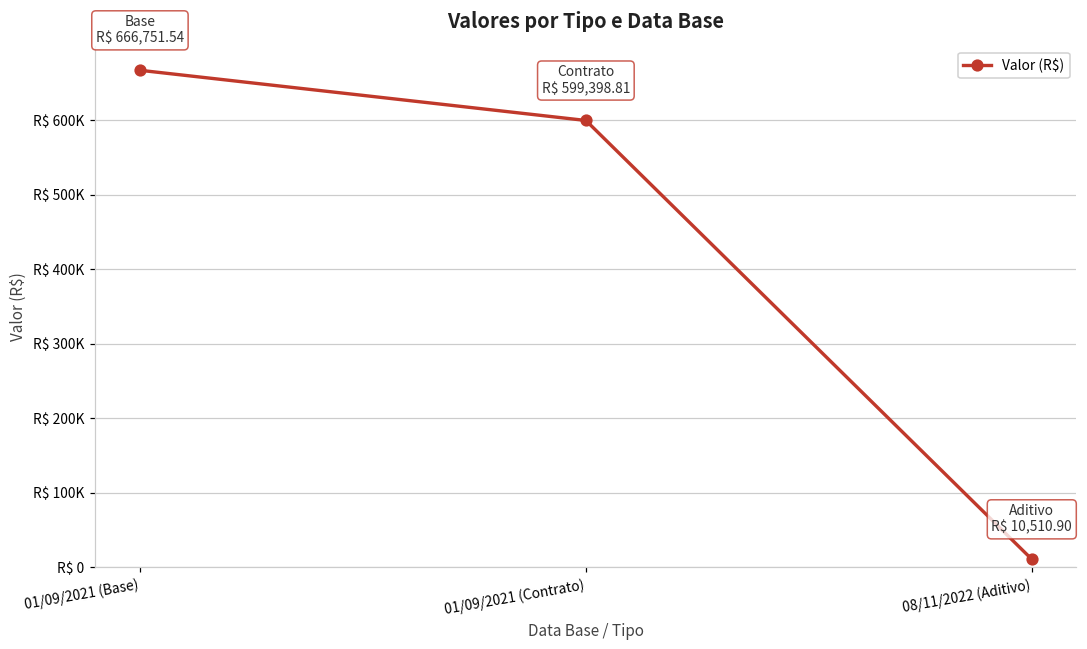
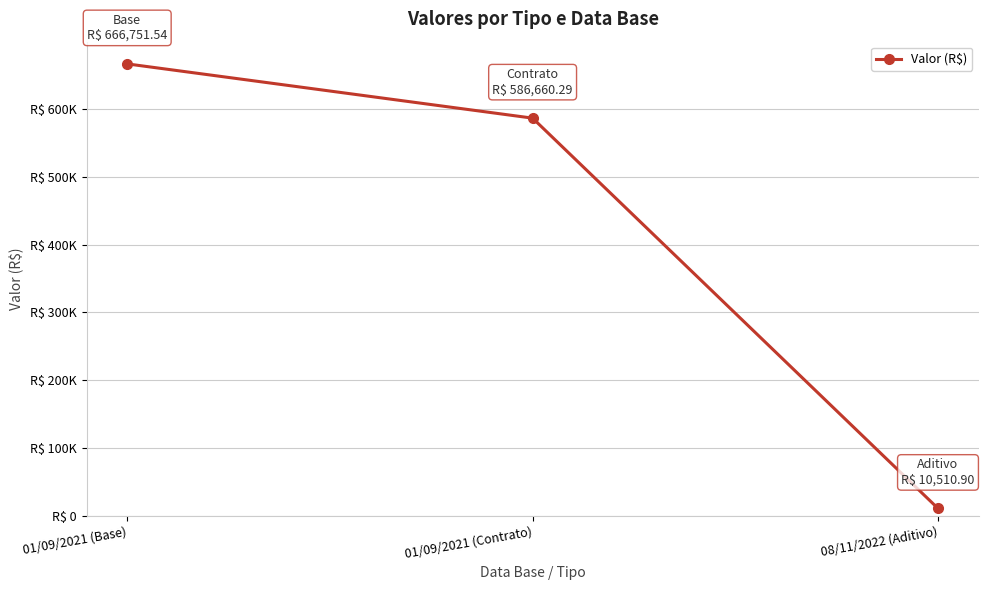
  {
-   "01/09/2021 (Contrato)": "599,398.81"
+   "01/09/2021 (Contrato)": "586,660.29"
  }
